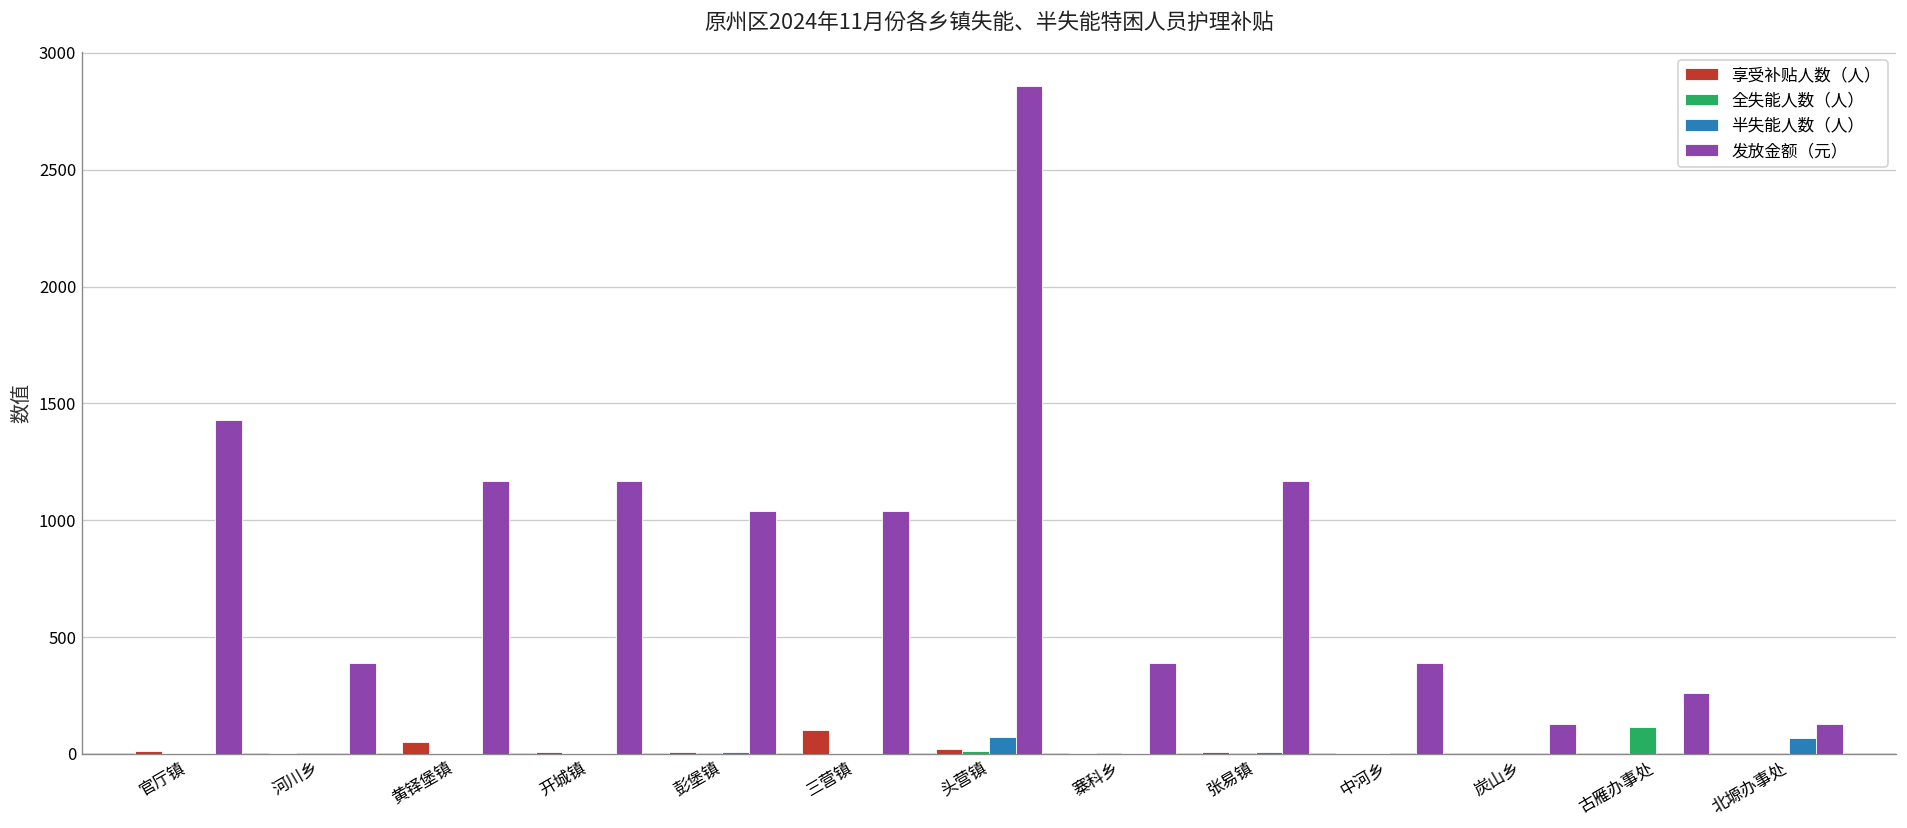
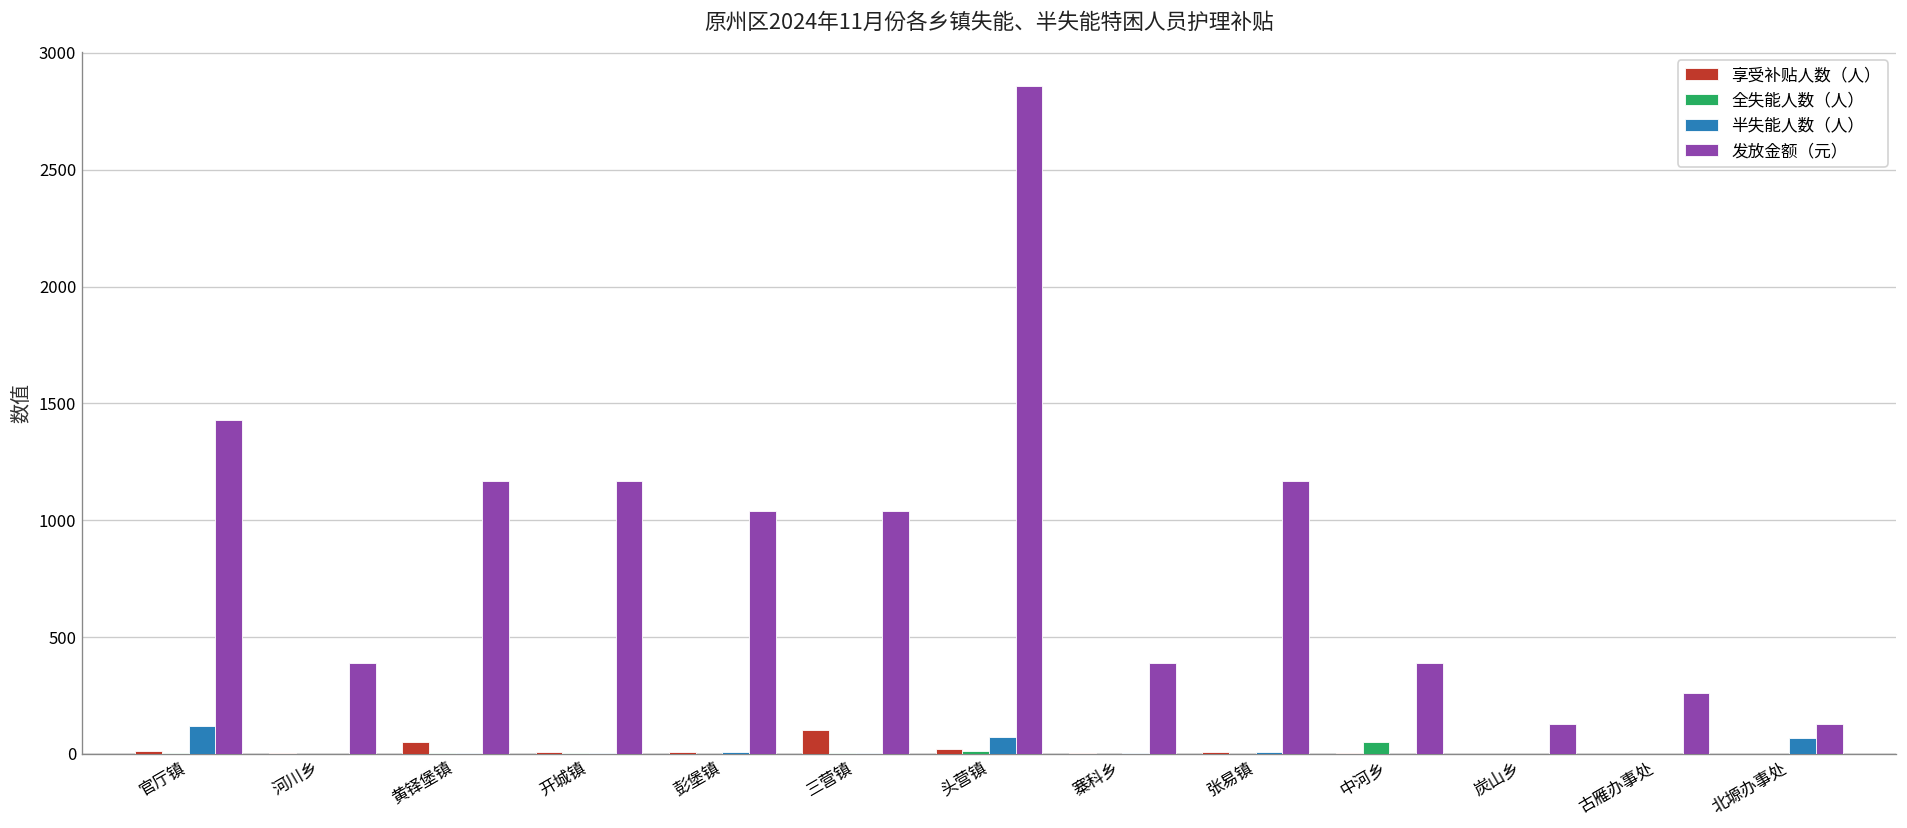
  {
    "享受补贴人数（人）": {
      "黄铎堡镇": 50,
      "三营镇": 100,
      "头营镇": 20
    },
    "全失能人数（人）": {
      "彭堡镇": 0,
      "寨科乡": 0,
-     "中河乡": 0,
+     "中河乡": 50,
      "炭山乡": 0,
-     "古雁办事处": 120
+     "古雁办事处": 0
    },
    "半失能人数（人）": {
-     "官厅镇": 10,
+     "官厅镇": 120,
      "头营镇": 70,
      "中河乡": 0,
      "北塬办事处": 70
    },
    "发放金额（元）": {
      "官厅镇": 1430,
      "河川乡": 390,
      "黄铎堡镇": 1170,
      "开城镇": 1170,
      "彭堡镇": 1040,
      "三营镇": 1040,
      "头营镇": 2860,
      "寨科乡": 390,
      "张易镇": 1170,
      "中河乡": 390,
      "炭山乡": 130,
      "古雁办事处": 260,
      "北塬办事处": 130
    }
  }
